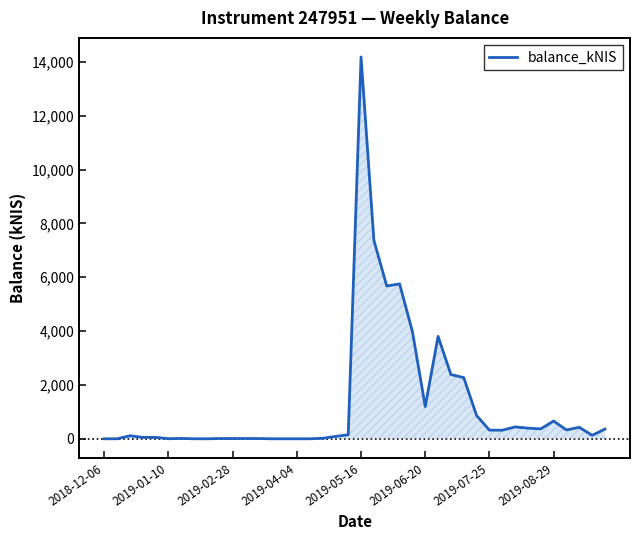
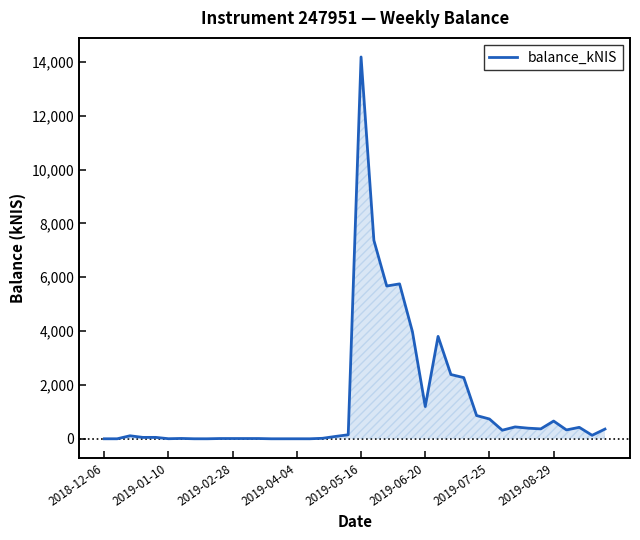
  {
    "2018-12-06": "0",
    "2019-01-10": "0",
    "2019-02-28": "0",
    "2019-04-04": "0",
    "2019-05-16": "14,200",
    "2019-06-20": "1,200",
-   "2019-07-25": "300",
+   "2019-07-25": "700",
    "2019-08-29": "700"
  }
